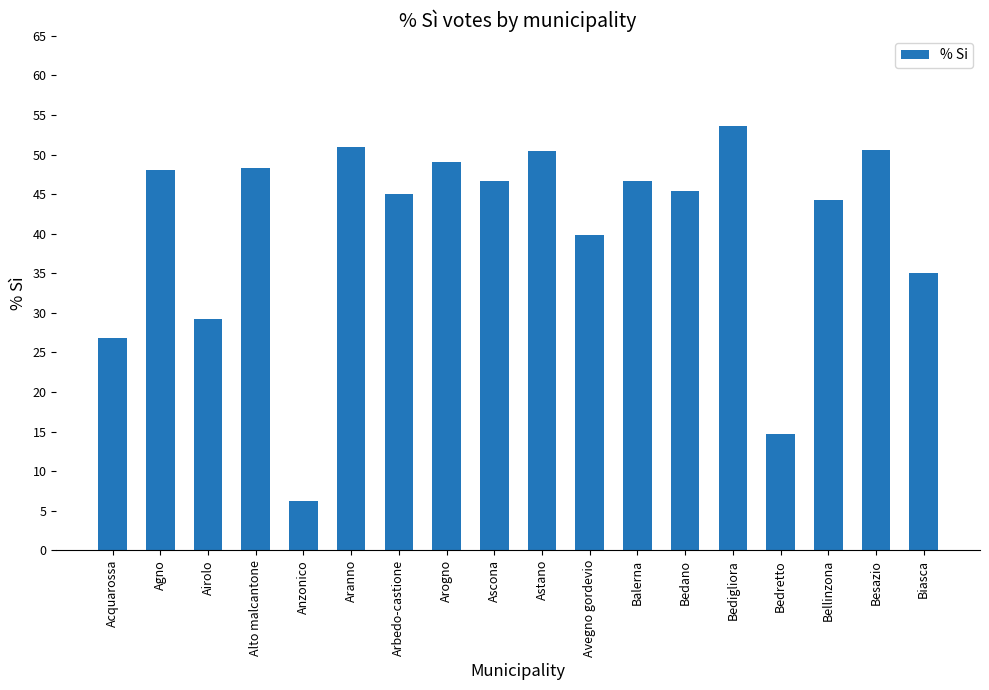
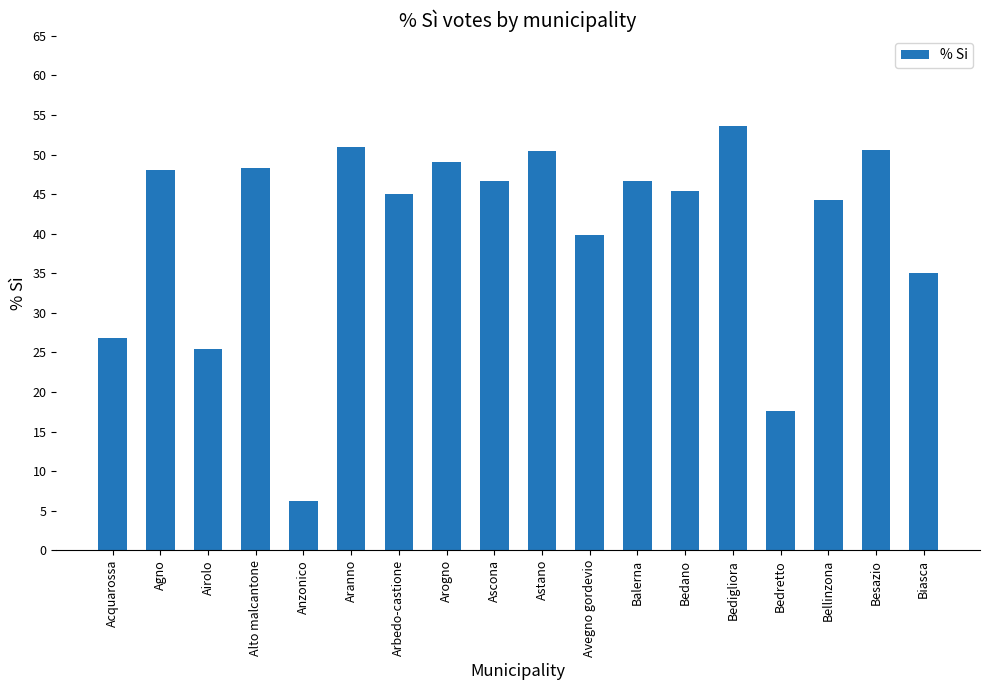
  {
    "Acquarossa": 27,
    "Agno": 48,
-   "Airolo": 29,
+   "Airolo": 25,
    "Alto malcantone": 48,
    "Anzonico": 6,
    "Aranno": 51,
    "Arbedo-castione": 45,
    "Arogno": 49,
    "Ascona": 47,
    "Astano": 51,
    "Avegno gordevio": 40,
    "Balerna": 47,
    "Bedano": 45,
    "Bedigliora": 54,
-   "Bedretto": 15,
+   "Bedretto": 18,
    "Bellinzona": 44,
    "Besazio": 51,
    "Biasca": 35
  }
